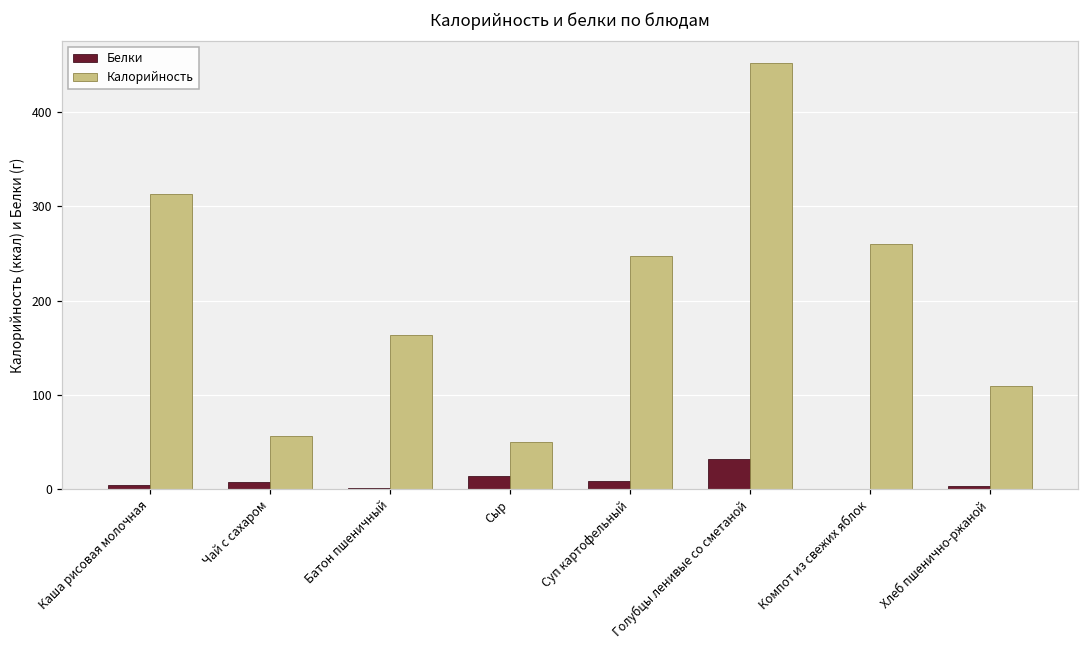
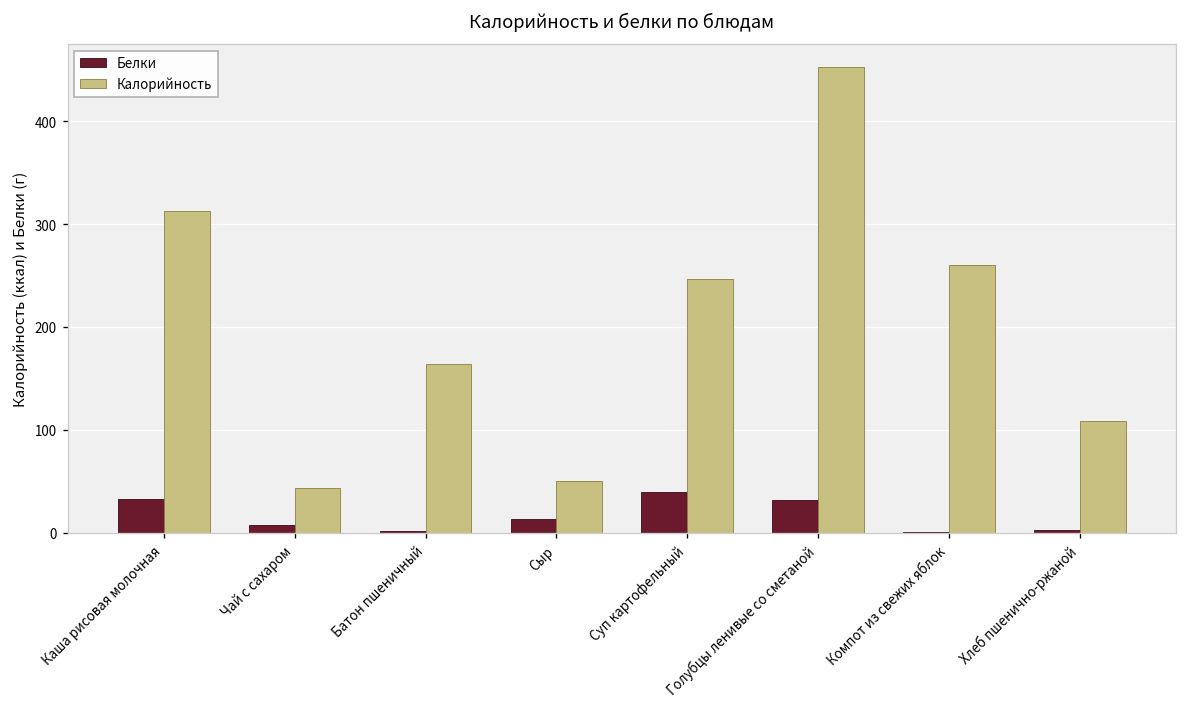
  {
    "Белки": {
-     "Каша рисовая молочная": 0,
+     "Каша рисовая молочная": 30,
      "Чай с сахаром": 10,
      "Сыр": 10,
-     "Суп картофельный": 10,
+     "Суп картофельный": 40,
      "Голубцы ленивые со сметаной": 30,
      "Хлеб пшенично-ржаной": 0
    },
    "Калорийность": {
      "Каша рисовая молочная": 310,
-     "Чай с сахаром": 60,
+     "Чай с сахаром": 40,
      "Батон пшеничный": 160,
      "Сыр": 50,
      "Суп картофельный": 250,
      "Голубцы ленивые со сметаной": 450,
      "Компот из свежих яблок": 260,
      "Хлеб пшенично-ржаной": 110
    }
  }
